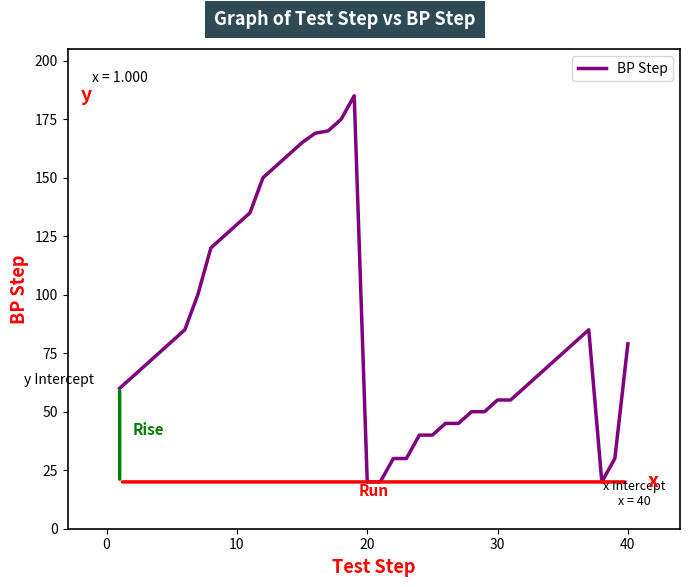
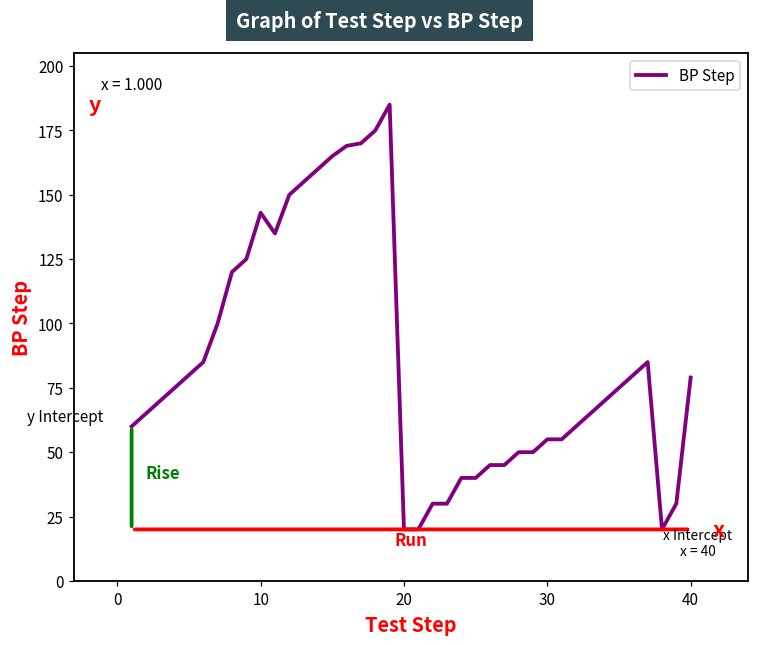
  {
-   "10": 130,
+   "10": 143,
    "20": 20,
    "30": 55,
    "40": 79
  }
